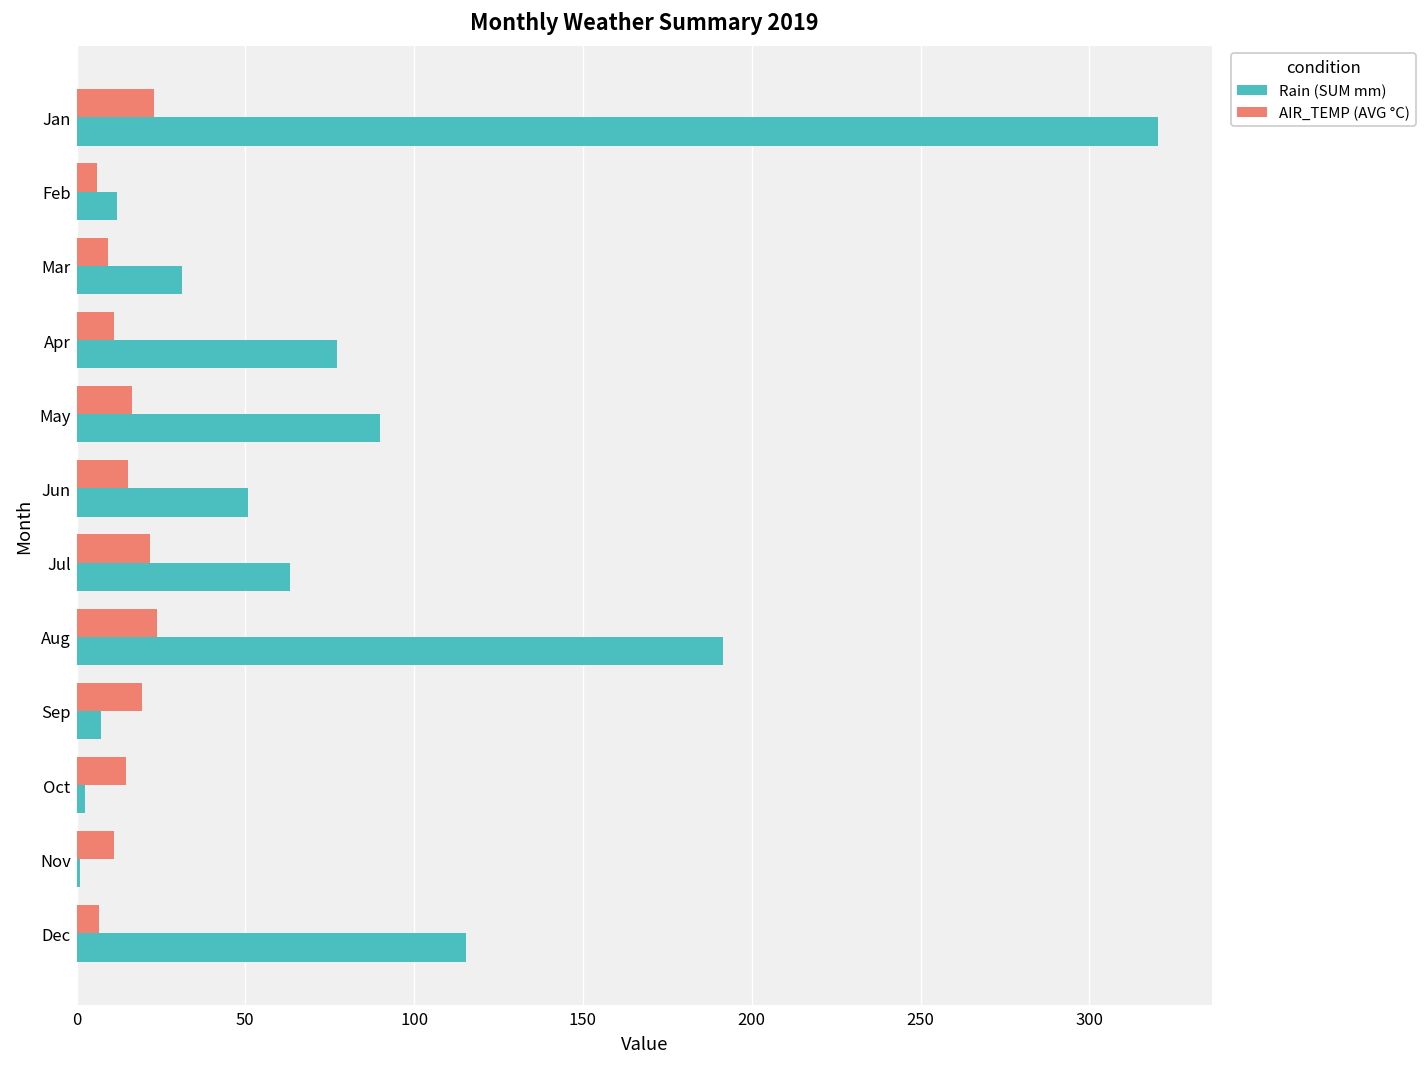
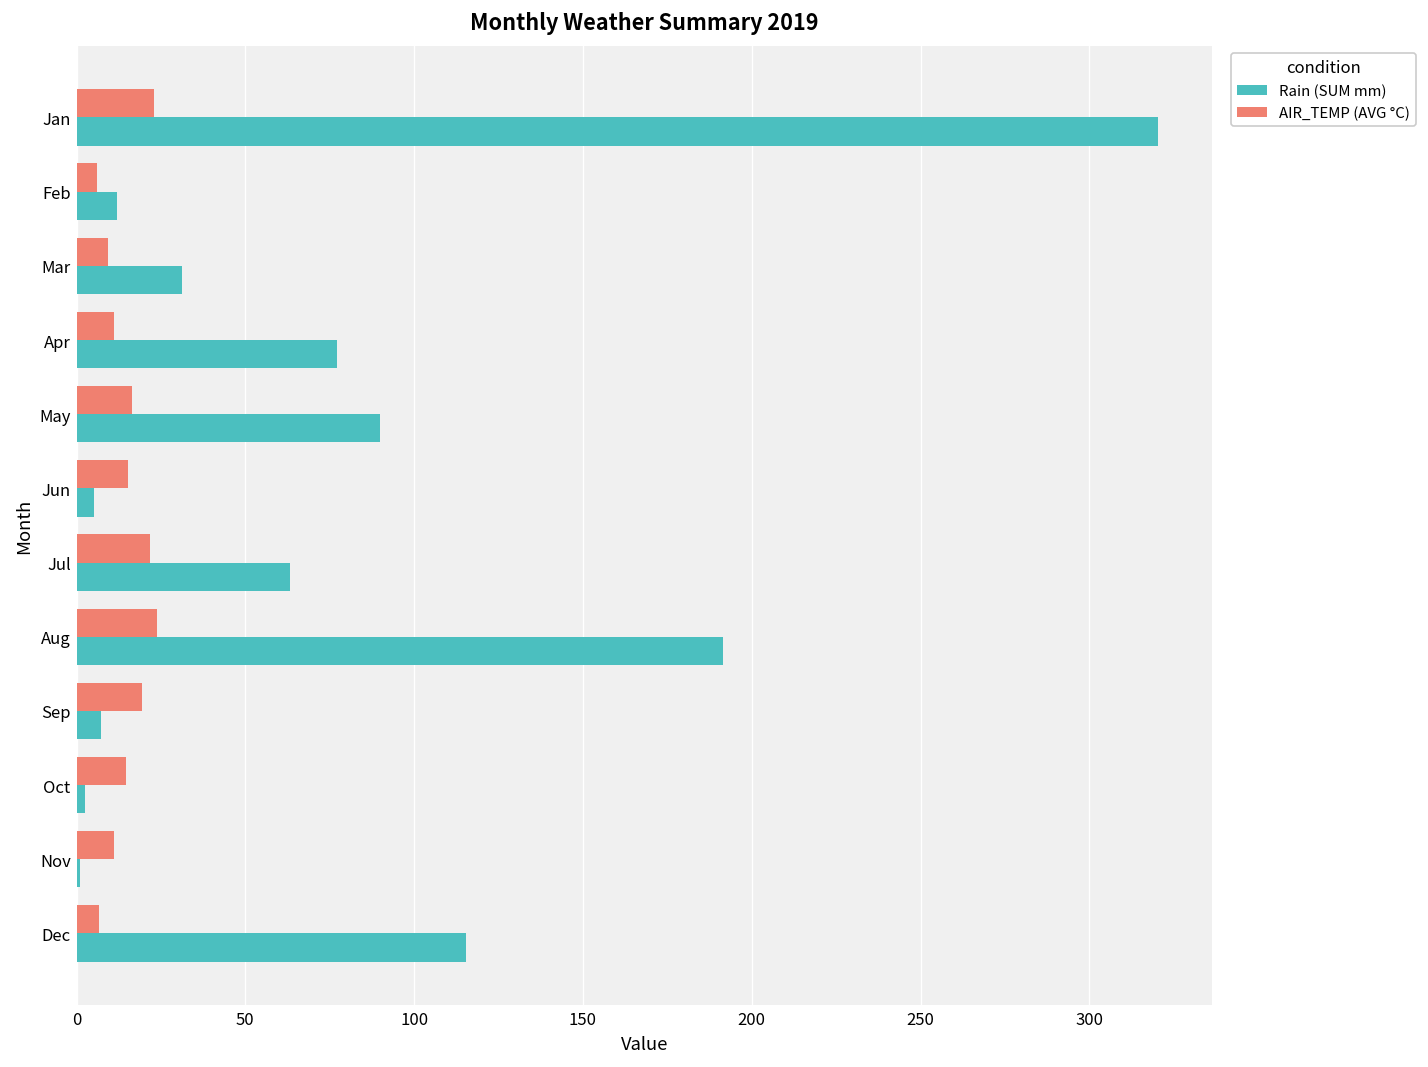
  {
    "Rain (SUM mm)": {
      "Jan": 320,
      "Feb": 12,
      "Mar": 31,
      "Apr": 77,
      "May": 90,
-     "Jun": 51,
+     "Jun": 5,
      "Jul": 63,
      "Aug": 191,
      "Sep": 7,
      "Oct": 2,
      "Nov": 1,
      "Dec": 115
    },
    "AIR_TEMP (AVG °C)": {
      "Jan": 23,
      "Feb": 6,
      "Mar": 9,
      "Apr": 11,
      "May": 16,
      "Jun": 15,
      "Jul": 22,
      "Aug": 24,
      "Sep": 19,
      "Oct": 15,
      "Nov": 11,
      "Dec": 7
    }
  }
